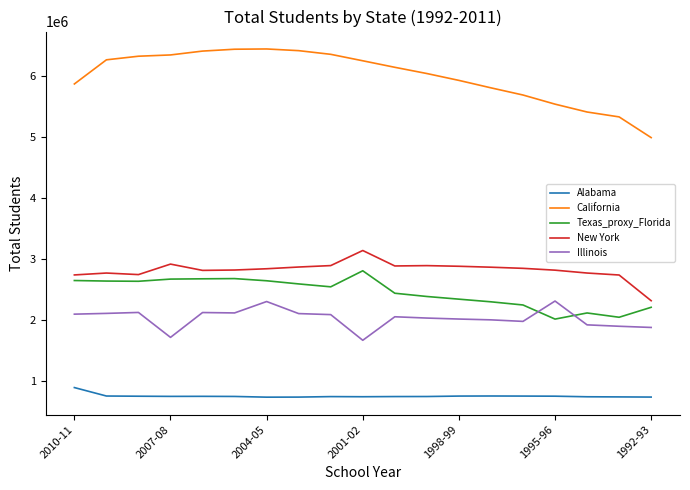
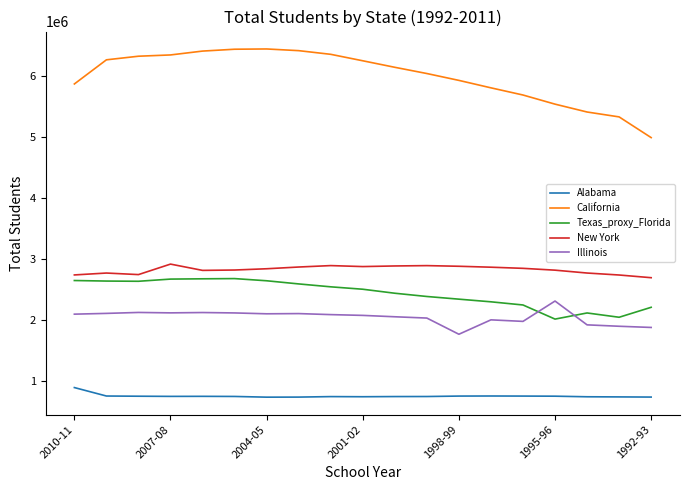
  {
    "Alabama": {
      "2010-11": 900000,
      "2007-08": 700000,
      "2004-05": 700000,
      "2001-02": 700000,
      "1998-99": 700000,
      "1995-96": 700000,
      "1992-93": 700000
    },
    "California": {
      "2010-11": 5900000,
      "2007-08": 6300000,
      "2004-05": 6400000,
      "2001-02": 6200000,
      "1998-99": 5900000,
      "1995-96": 5500000,
      "1992-93": 5000000
    },
    "Texas_proxy_Florida": {
      "2010-11": 2600000,
      "2007-08": 2700000,
      "2004-05": 2600000,
-     "2001-02": 2800000,
+     "2001-02": 2500000,
      "1998-99": 2300000,
      "1995-96": 2000000,
      "1992-93": 2200000
    },
    "New York": {
      "2010-11": 2700000,
      "2007-08": 2900000,
      "2004-05": 2800000,
-     "2001-02": 3100000,
+     "2001-02": 2900000,
      "1998-99": 2900000,
      "1995-96": 2800000,
-     "1992-93": 2300000
+     "1992-93": 2700000
    },
    "Illinois": {
      "2010-11": 2100000,
-     "2007-08": 1700000,
-     "2004-05": 2300000,
-     "2001-02": 1700000,
-     "1998-99": 2000000,
+     "2007-08": 2100000,
+     "2004-05": 2100000,
+     "2001-02": 2100000,
+     "1998-99": 1800000,
      "1995-96": 2300000,
      "1992-93": 1900000
    }
  }
